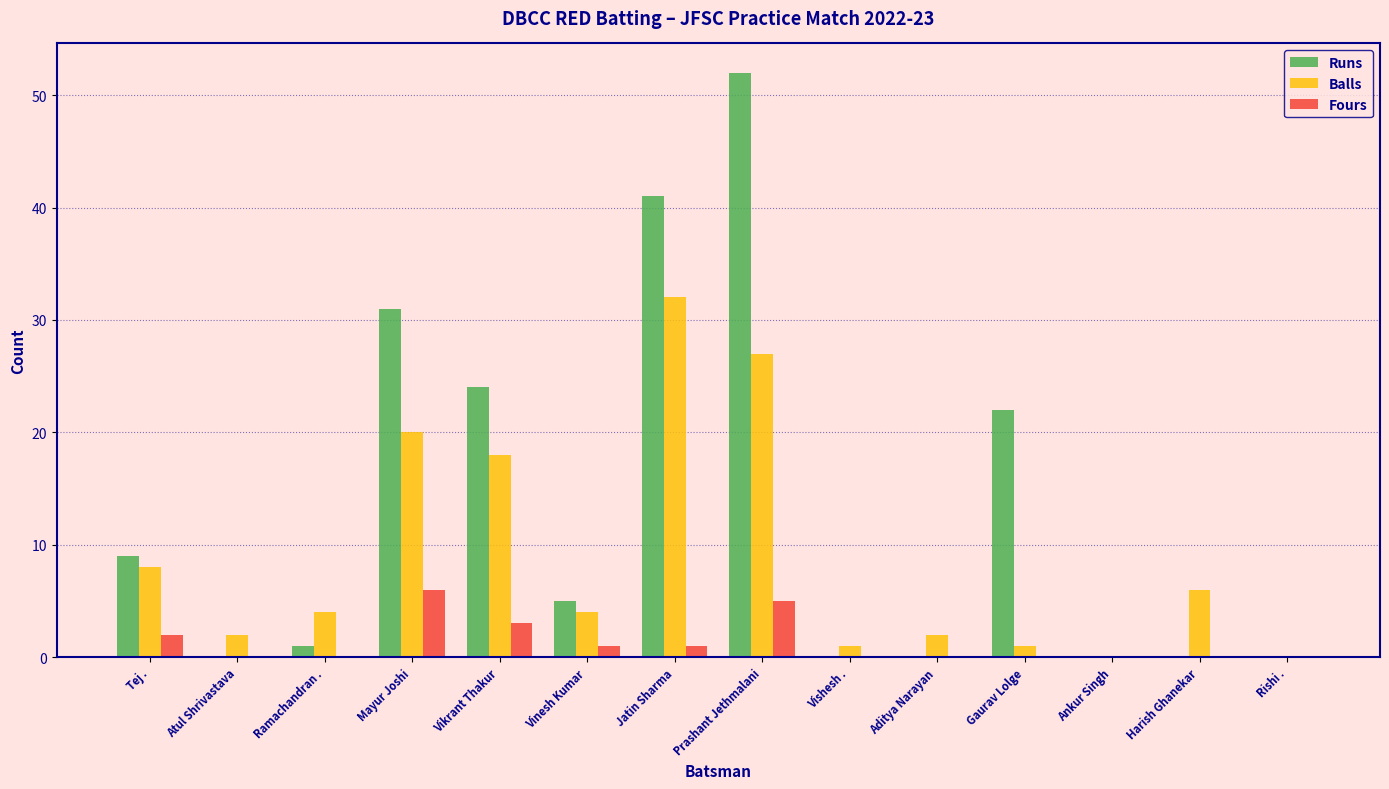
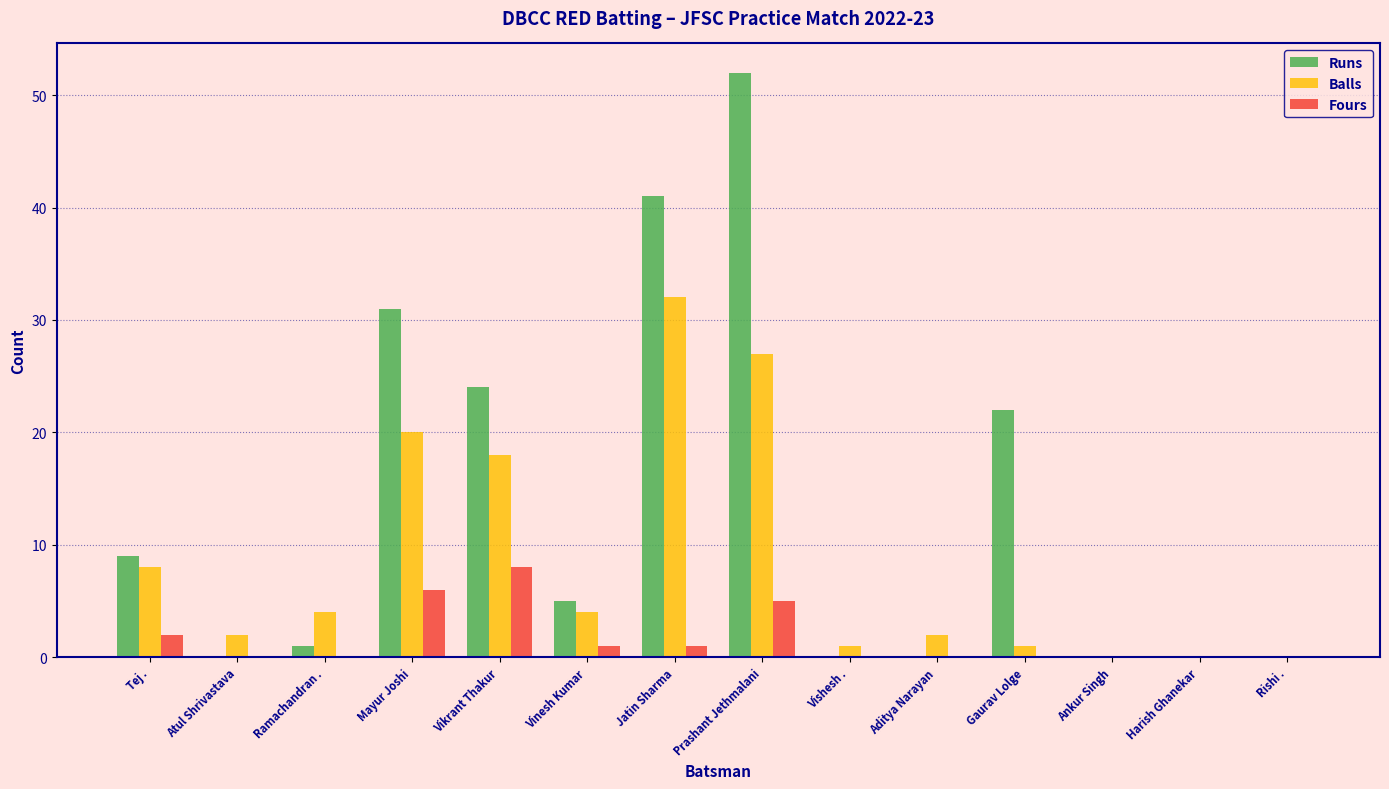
  {
    "Runs": {
      "Tej .": 9,
      "Atul Shrivastava": 0,
      "Ramachandran .": 1,
      "Mayur Joshi": 31,
      "Vikrant Thakur": 24,
      "Vinesh Kumar": 5,
      "Jatin Sharma": 41,
      "Prashant Jethmalani": 52,
      "Vishesh .": 0,
      "Aditya Narayan": 0,
      "Gaurav Lolge": 22,
      "Ankur Singh": 0,
      "Harish Ghanekar": 0,
      "Rishi .": 0
    },
    "Balls": {
      "Tej .": 8,
      "Atul Shrivastava": 2,
      "Ramachandran .": 4,
      "Mayur Joshi": 20,
      "Vikrant Thakur": 18,
      "Vinesh Kumar": 4,
      "Jatin Sharma": 32,
      "Prashant Jethmalani": 27,
      "Vishesh .": 1,
      "Aditya Narayan": 2,
      "Gaurav Lolge": 1,
      "Ankur Singh": 0,
-     "Harish Ghanekar": 6,
+     "Harish Ghanekar": 0,
      "Rishi .": 0
    },
    "Fours": {
      "Tej .": 2,
      "Atul Shrivastava": 0,
      "Ramachandran .": 0,
      "Mayur Joshi": 6,
-     "Vikrant Thakur": 3,
+     "Vikrant Thakur": 8,
      "Vinesh Kumar": 1,
      "Jatin Sharma": 1,
      "Prashant Jethmalani": 5,
      "Vishesh .": 0,
      "Aditya Narayan": 0,
      "Gaurav Lolge": 0,
      "Ankur Singh": 0,
      "Harish Ghanekar": 0,
      "Rishi .": 0
    }
  }
